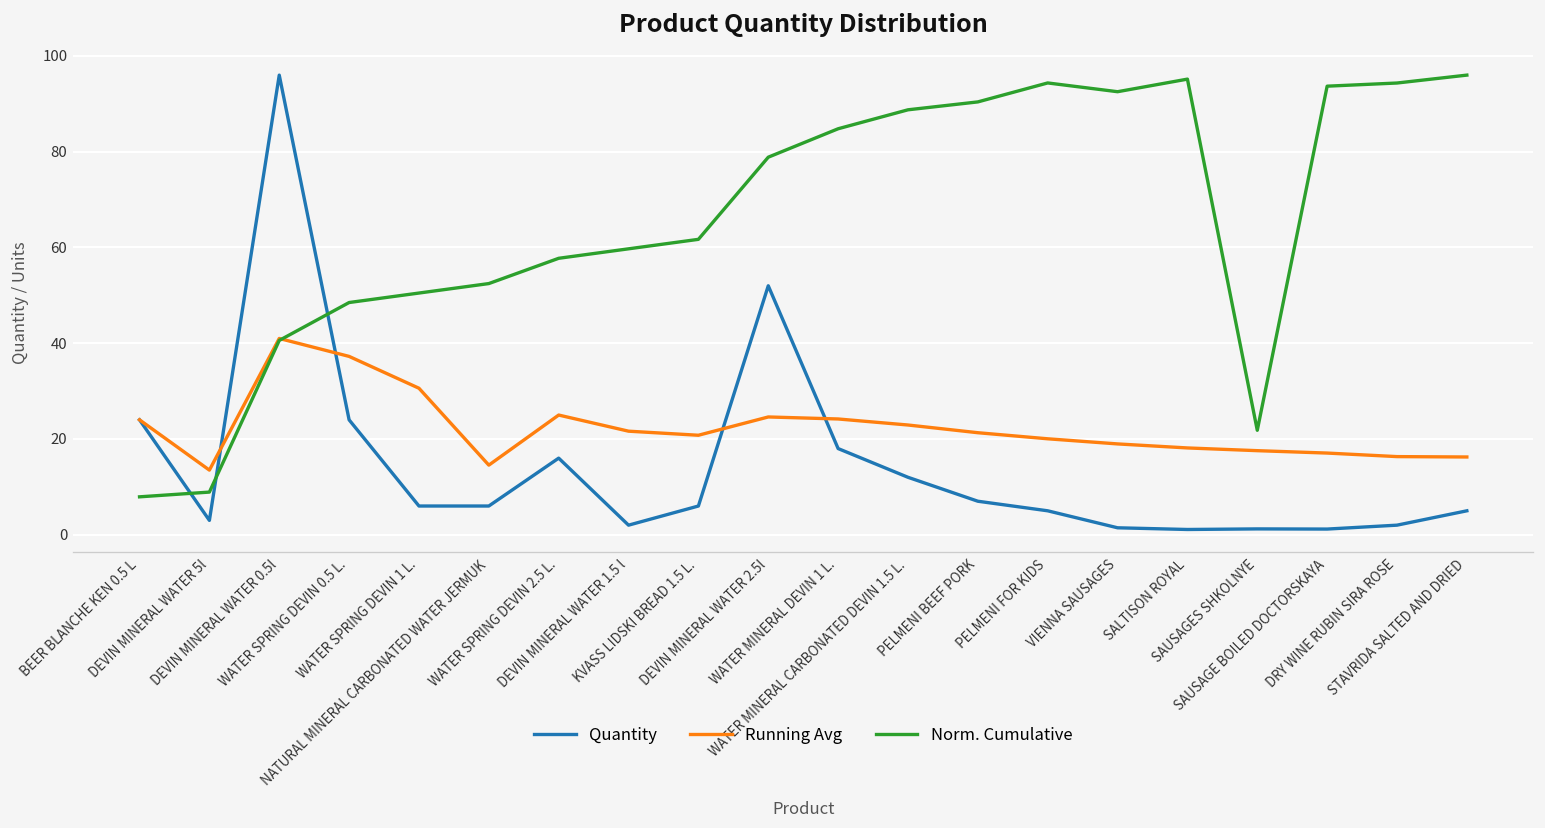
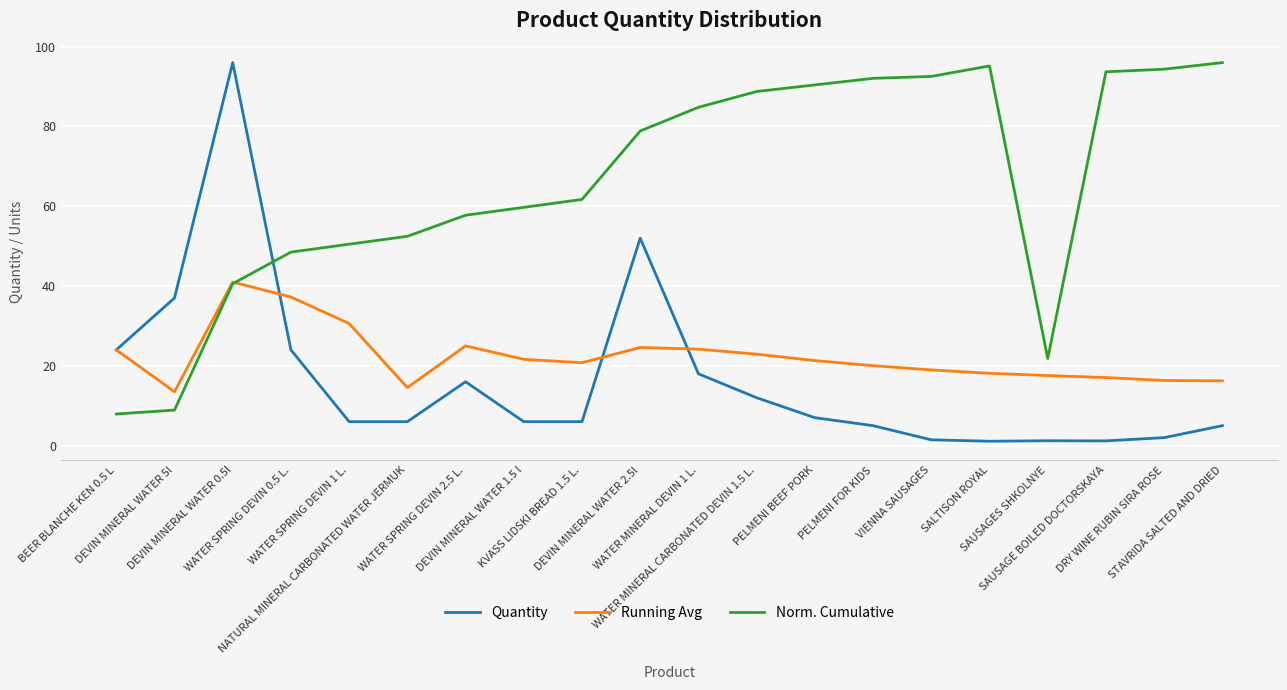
  {
    "Quantity": {
-     "DEVIN MINERAL WATER 5l": 3,
+     "DEVIN MINERAL WATER 5l": 37,
      "DEVIN MINERAL WATER 0.5l": 96,
      "WATER SPRING DEVIN 0.5 L.": 24,
      "WATER SPRING DEVIN 1 L.": 6,
      "NATURAL MINERAL CARBONATED WATER JERMUK": 6,
      "WATER SPRING DEVIN 2.5 L.": 16,
-     "DEVIN MINERAL WATER 1.5 l": 2,
+     "DEVIN MINERAL WATER 1.5 l": 6,
      "KVASS LIDSKI BREAD 1.5 L.": 6,
      "DEVIN MINERAL WATER 2.5l": 52,
      "WATER MINERAL DEVIN 1 L.": 18,
      "WATER MINERAL CARBONATED DEVIN 1.5 L.": 12,
      "PELMENI BEEF PORK": 7,
      "PELMENI FOR KIDS": 5,
      "VIENNA SAUSAGES": 1,
      "SALTISON ROYAL": 1,
      "SAUSAGES SHKOLNYE": 1,
      "SAUSAGE BOILED DOCTORSKAYA": 1,
      "DRY WINE RUBIN SIRA ROSE": 2,
      "STAVRIDA SALTED AND DRIED": 5
    },
    "Running Avg": {
      "DEVIN MINERAL WATER 5l": 14,
      "WATER SPRING DEVIN 0.5 L.": 37,
      "WATER SPRING DEVIN 1 L.": 31,
      "NATURAL MINERAL CARBONATED WATER JERMUK": 15,
      "WATER SPRING DEVIN 2.5 L.": 25,
      "DEVIN MINERAL WATER 1.5 l": 22,
      "KVASS LIDSKI BREAD 1.5 L.": 21,
      "DEVIN MINERAL WATER 2.5l": 25,
      "WATER MINERAL DEVIN 1 L.": 24,
      "WATER MINERAL CARBONATED DEVIN 1.5 L.": 23,
      "PELMENI BEEF PORK": 21,
      "PELMENI FOR KIDS": 20,
      "VIENNA SAUSAGES": 19,
      "SALTISON ROYAL": 18,
      "SAUSAGES SHKOLNYE": 18,
      "SAUSAGE BOILED DOCTORSKAYA": 17,
      "DRY WINE RUBIN SIRA ROSE": 16,
      "STAVRIDA SALTED AND DRIED": 16
    },
    "Norm. Cumulative": {
      "BEER BLANCHE KEN 0.5 L": 8,
      "DEVIN MINERAL WATER 5l": 9,
      "WATER SPRING DEVIN 0.5 L.": 49,
      "WATER SPRING DEVIN 1 L.": 50,
      "NATURAL MINERAL CARBONATED WATER JERMUK": 52,
      "WATER SPRING DEVIN 2.5 L.": 58,
      "DEVIN MINERAL WATER 1.5 l": 60,
      "KVASS LIDSKI BREAD 1.5 L.": 62,
      "DEVIN MINERAL WATER 2.5l": 79,
      "WATER MINERAL DEVIN 1 L.": 85,
      "WATER MINERAL CARBONATED DEVIN 1.5 L.": 89,
      "PELMENI BEEF PORK": 90,
-     "PELMENI FOR KIDS": 94,
+     "PELMENI FOR KIDS": 92,
      "VIENNA SAUSAGES": 93,
      "SALTISON ROYAL": 95,
      "SAUSAGES SHKOLNYE": 22,
      "SAUSAGE BOILED DOCTORSKAYA": 94,
      "DRY WINE RUBIN SIRA ROSE": 94,
      "STAVRIDA SALTED AND DRIED": 96
    }
  }
